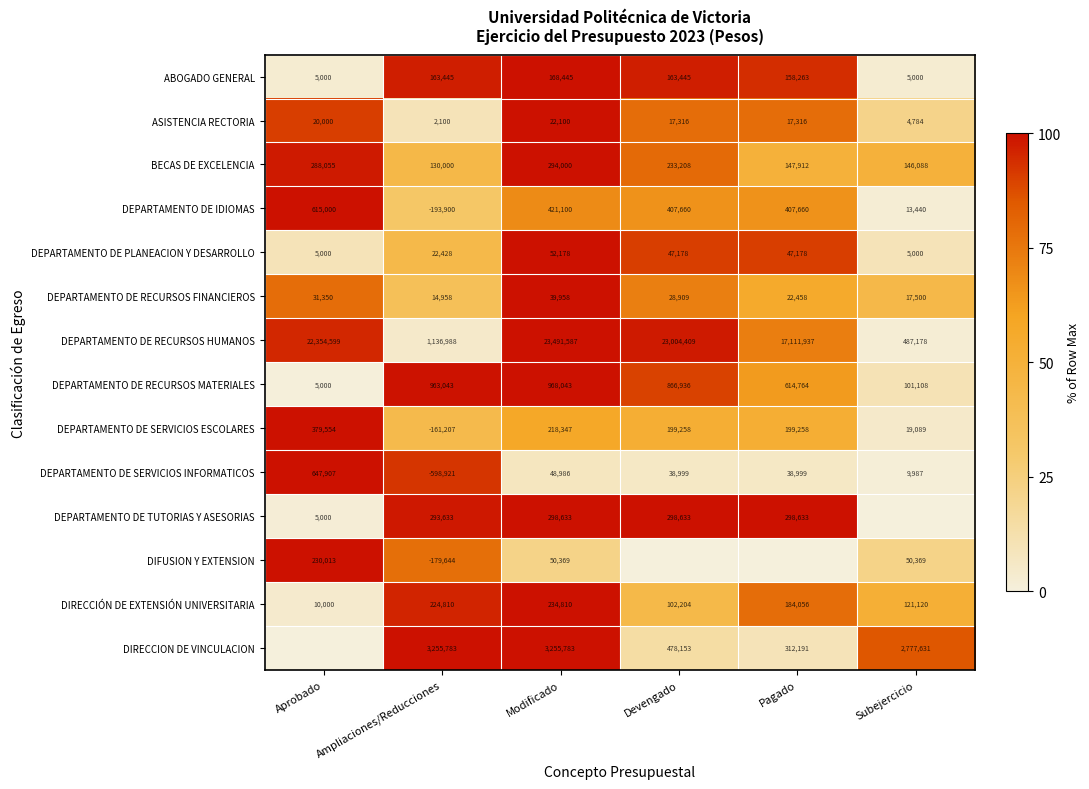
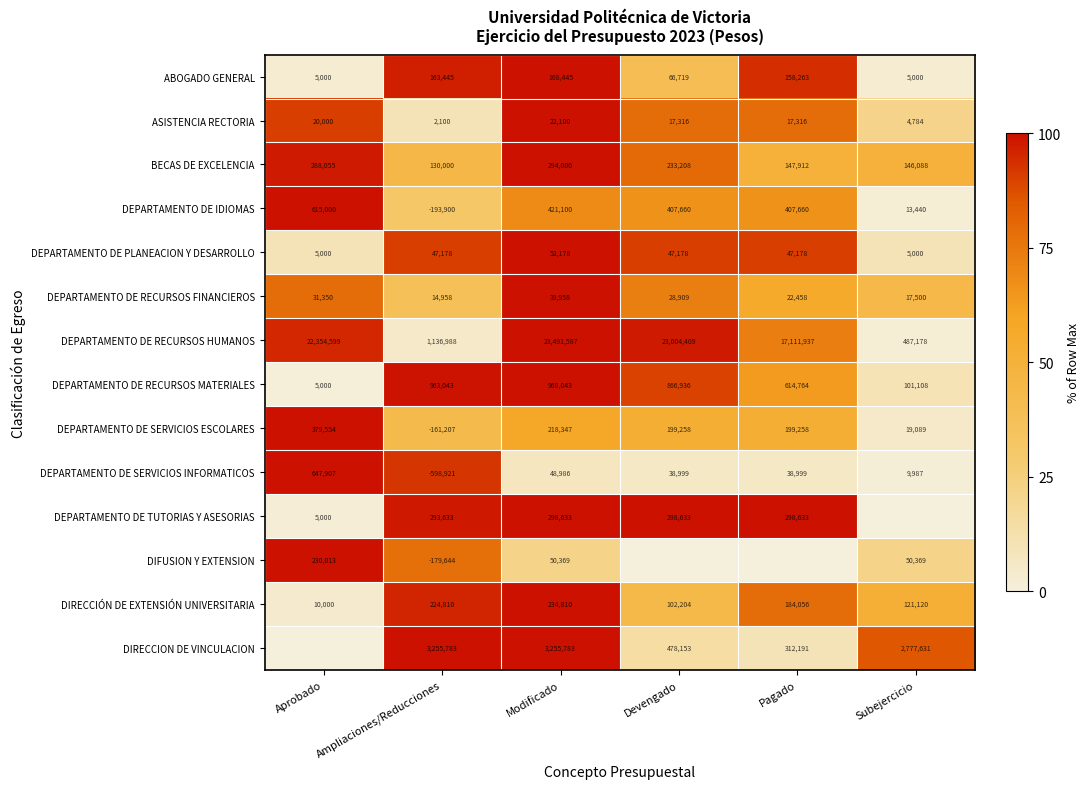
  {
    "ABOGADO GENERAL": {
      "Aprobado": "5,000",
      "Ampliaciones/Reducciones": "163,445",
      "Modificado": "168,445",
-     "Devengado": "163,445",
+     "Devengado": "66,719",
      "Pagado": "158,263",
      "Subejercicio": "5,000"
    },
    "ASISTENCIA RECTORIA": {
      "Aprobado": "20,000",
      "Ampliaciones/Reducciones": "2,100",
      "Modificado": "22,100",
      "Devengado": "17,316",
      "Pagado": "17,316",
      "Subejercicio": "4,784"
    },
    "BECAS DE EXCELENCIA": {
      "Aprobado": "288,055",
      "Ampliaciones/Reducciones": "130,000",
      "Modificado": "294,000",
      "Devengado": "233,208",
      "Pagado": "147,912",
      "Subejercicio": "146,088"
    },
    "DEPARTAMENTO DE IDIOMAS": {
      "Aprobado": "615,000",
      "Ampliaciones/Reducciones": "-193,900",
      "Modificado": "421,100",
      "Devengado": "407,660",
      "Pagado": "407,660",
      "Subejercicio": "13,440"
    },
    "DEPARTAMENTO DE PLANEACION Y DESARROLLO": {
      "Aprobado": "5,000",
-     "Ampliaciones/Reducciones": "22,428",
+     "Ampliaciones/Reducciones": "47,178",
      "Modificado": "52,178",
      "Devengado": "47,178",
      "Pagado": "47,178",
      "Subejercicio": "5,000"
    },
    "DEPARTAMENTO DE RECURSOS FINANCIEROS": {
      "Aprobado": "31,350",
      "Ampliaciones/Reducciones": "14,958",
      "Modificado": "39,958",
      "Devengado": "28,909",
      "Pagado": "22,458",
      "Subejercicio": "17,500"
    },
    "DEPARTAMENTO DE RECURSOS HUMANOS": {
      "Aprobado": "22,354,599",
      "Ampliaciones/Reducciones": "1,136,988",
      "Modificado": "23,491,587",
      "Devengado": "23,004,409",
      "Pagado": "17,111,937",
      "Subejercicio": "487,178"
    },
    "DEPARTAMENTO DE RECURSOS MATERIALES": {
      "Aprobado": "5,000",
      "Ampliaciones/Reducciones": "963,043",
      "Modificado": "968,043",
      "Devengado": "866,936",
      "Pagado": "614,764",
      "Subejercicio": "101,108"
    },
    "DEPARTAMENTO DE SERVICIOS ESCOLARES": {
      "Aprobado": "379,554",
      "Ampliaciones/Reducciones": "-161,207",
      "Modificado": "218,347",
      "Devengado": "199,258",
      "Pagado": "199,258",
      "Subejercicio": "19,089"
    },
    "DEPARTAMENTO DE SERVICIOS INFORMATICOS": {
      "Aprobado": "647,907",
      "Ampliaciones/Reducciones": "-598,921",
      "Modificado": "48,986",
      "Devengado": "38,999",
      "Pagado": "38,999",
      "Subejercicio": "9,987"
    },
    "DEPARTAMENTO DE TUTORIAS Y ASESORIAS": {
      "Aprobado": "5,000",
      "Ampliaciones/Reducciones": "293,633",
      "Modificado": "298,633",
      "Devengado": "298,633",
      "Pagado": "298,633"
    },
    "DIFUSION Y EXTENSION": {
      "Aprobado": "230,013",
      "Ampliaciones/Reducciones": "-179,644",
      "Modificado": "50,369",
      "Subejercicio": "50,369"
    },
    "DIRECCIÓN DE EXTENSIÓN UNIVERSITARIA": {
      "Aprobado": "10,000",
      "Ampliaciones/Reducciones": "224,810",
      "Modificado": "234,810",
      "Devengado": "102,204",
      "Pagado": "184,056",
      "Subejercicio": "121,120"
    },
    "DIRECCION DE VINCULACION": {
      "Ampliaciones/Reducciones": "3,255,783",
      "Modificado": "3,255,783",
      "Devengado": "478,153",
      "Pagado": "312,191",
      "Subejercicio": "2,777,631"
    }
  }
